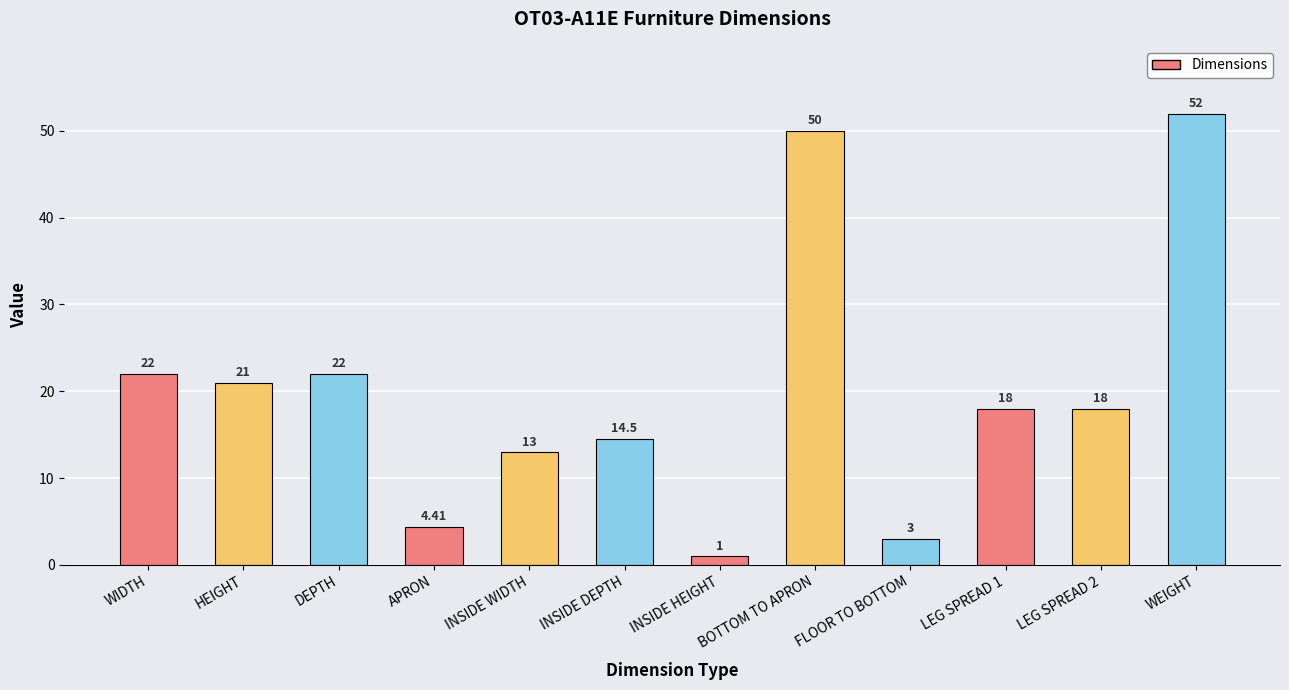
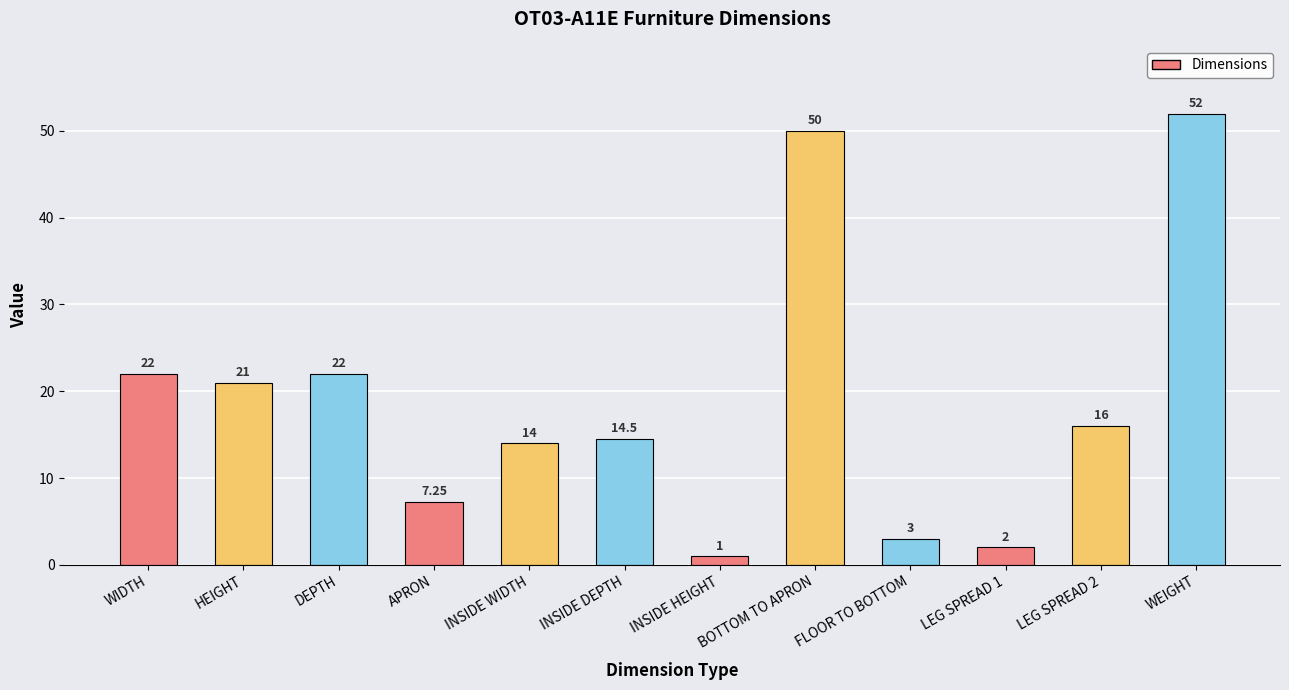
  {
    "WIDTH": 22,
    "HEIGHT": 21,
    "DEPTH": 22,
-   "APRON": 4.41,
-   "INSIDE WIDTH": 13,
+   "APRON": 7.25,
+   "INSIDE WIDTH": 14,
    "INSIDE DEPTH": 14.5,
    "INSIDE HEIGHT": 1,
    "BOTTOM TO APRON": 50,
    "FLOOR TO BOTTOM": 3,
-   "LEG SPREAD 1": 18,
-   "LEG SPREAD 2": 18,
+   "LEG SPREAD 1": 2,
+   "LEG SPREAD 2": 16,
    "WEIGHT": 52
  }
